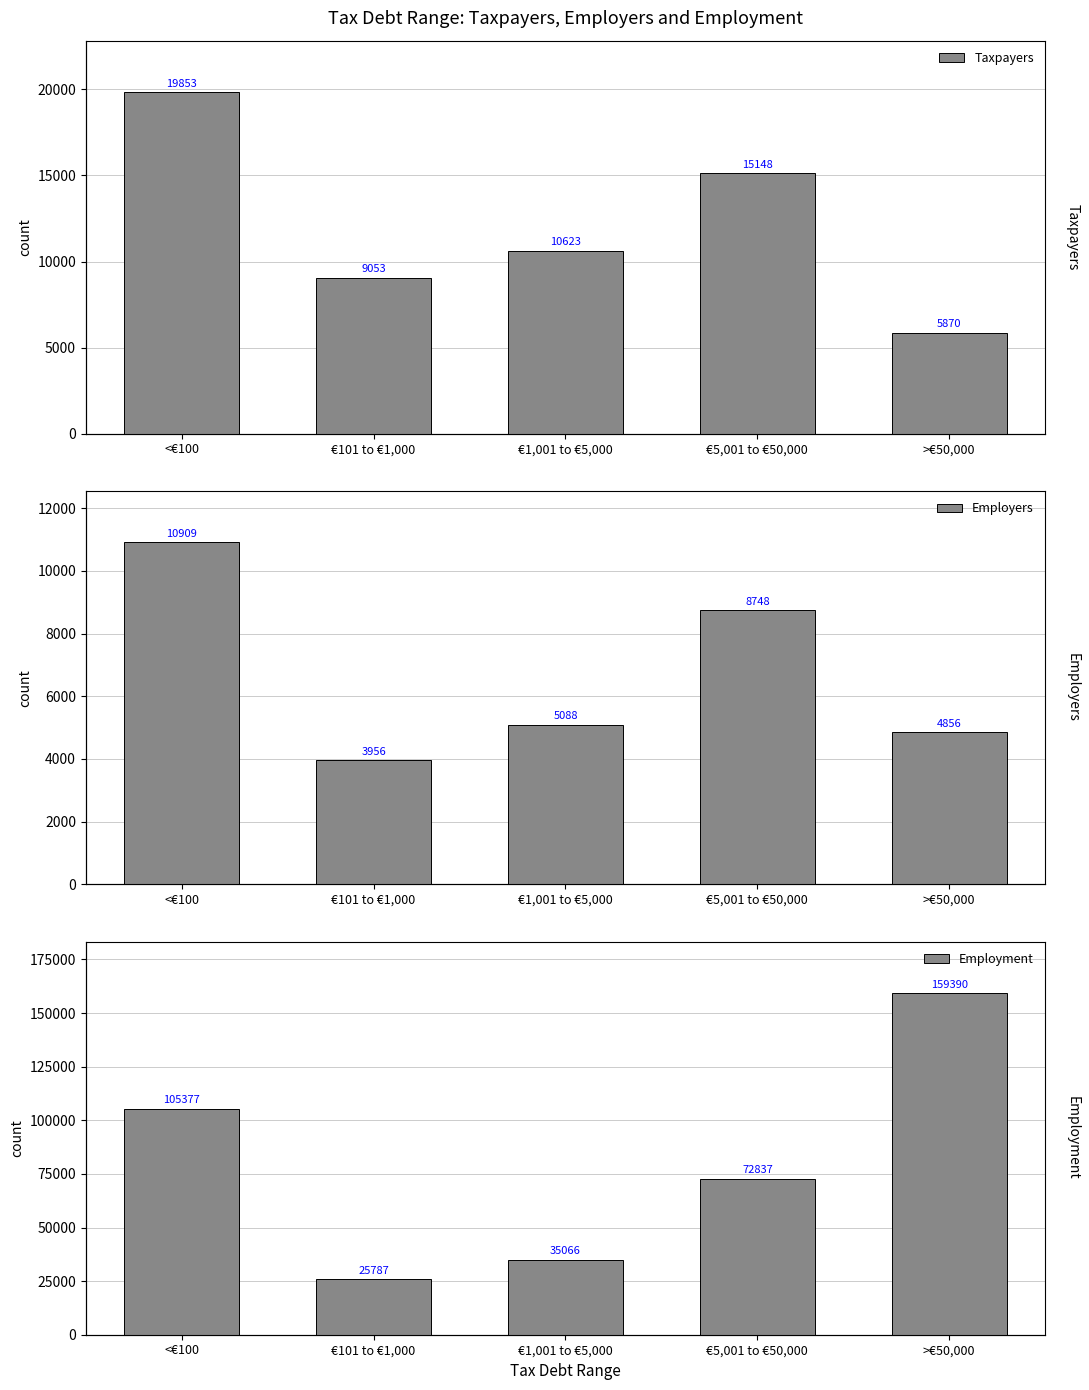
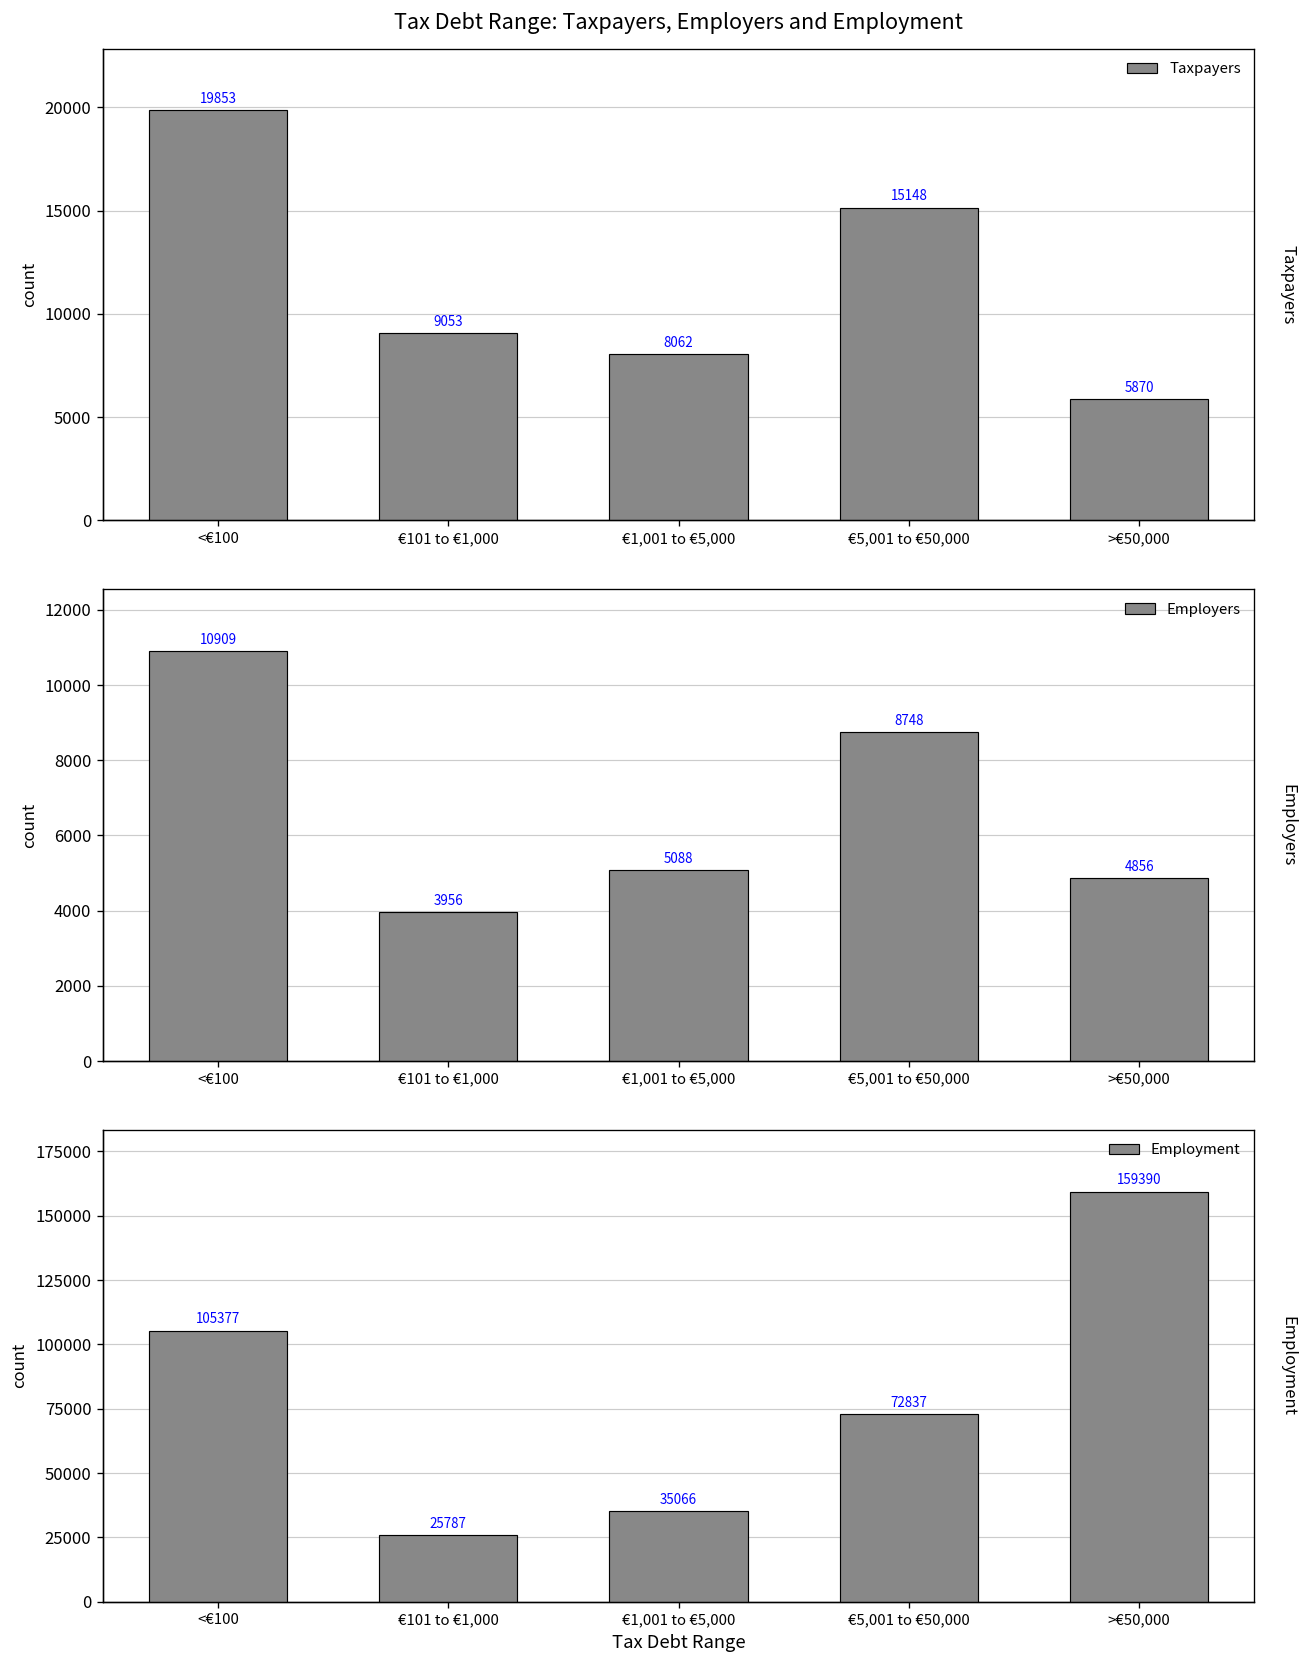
  {
    "Tax Debt Range: Taxpayers, Employers and Employment": {
      "<€100": 19853,
      "€101 to €1,000": 9053,
-     "€1,001 to €5,000": 10623,
+     "€1,001 to €5,000": 8062,
      "€5,001 to €50,000": 15148,
      ">€50,000": 5870
    }
  }
